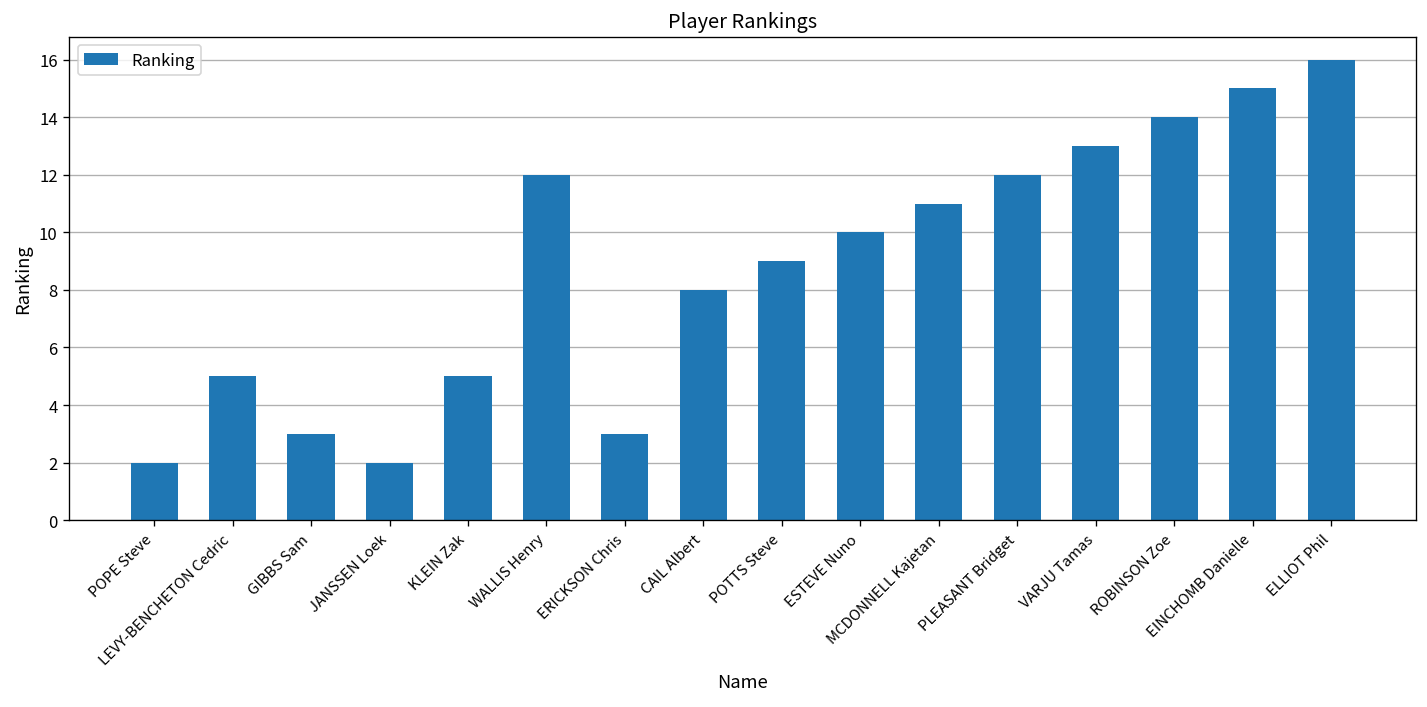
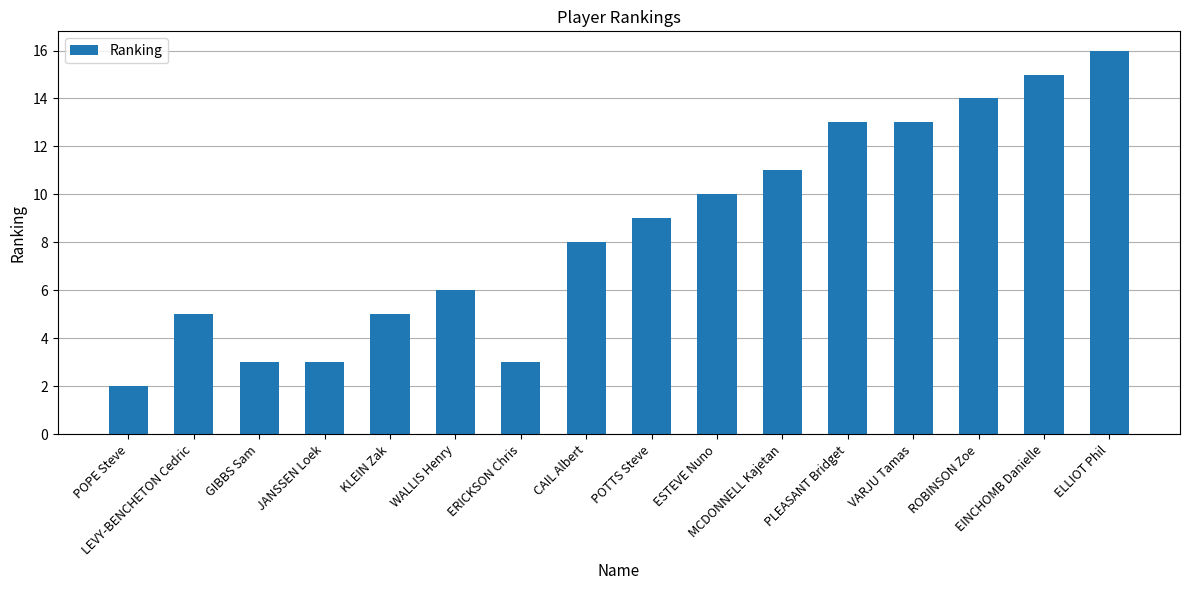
  {
    "POPE Steve": 2,
    "LEVY-BENCHETON Cedric": 5,
    "GIBBS Sam": 3,
-   "JANSSEN Loek": 2,
+   "JANSSEN Loek": 3,
    "KLEIN Zak": 5,
-   "WALLIS Henry": 12,
+   "WALLIS Henry": 6,
    "ERICKSON Chris": 3,
    "CAIL Albert": 8,
    "POTTS Steve": 9,
    "ESTEVE Nuno": 10,
    "MCDONNELL Kajetan": 11,
-   "PLEASANT Bridget": 12,
+   "PLEASANT Bridget": 13,
    "VARJU Tamas": 13,
    "ROBINSON Zoe": 14,
    "EINCHOMB Danielle": 15,
    "ELLIOT Phil": 16
  }
